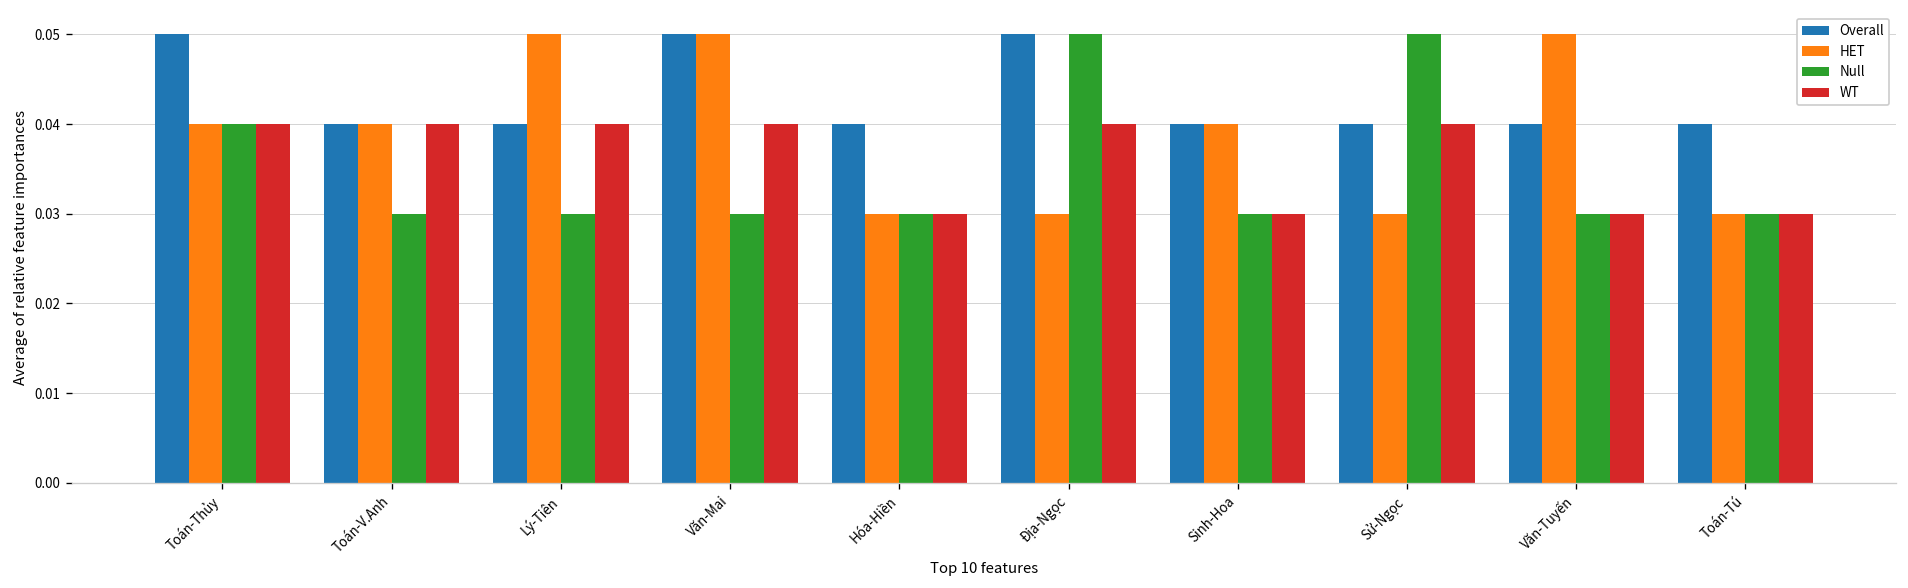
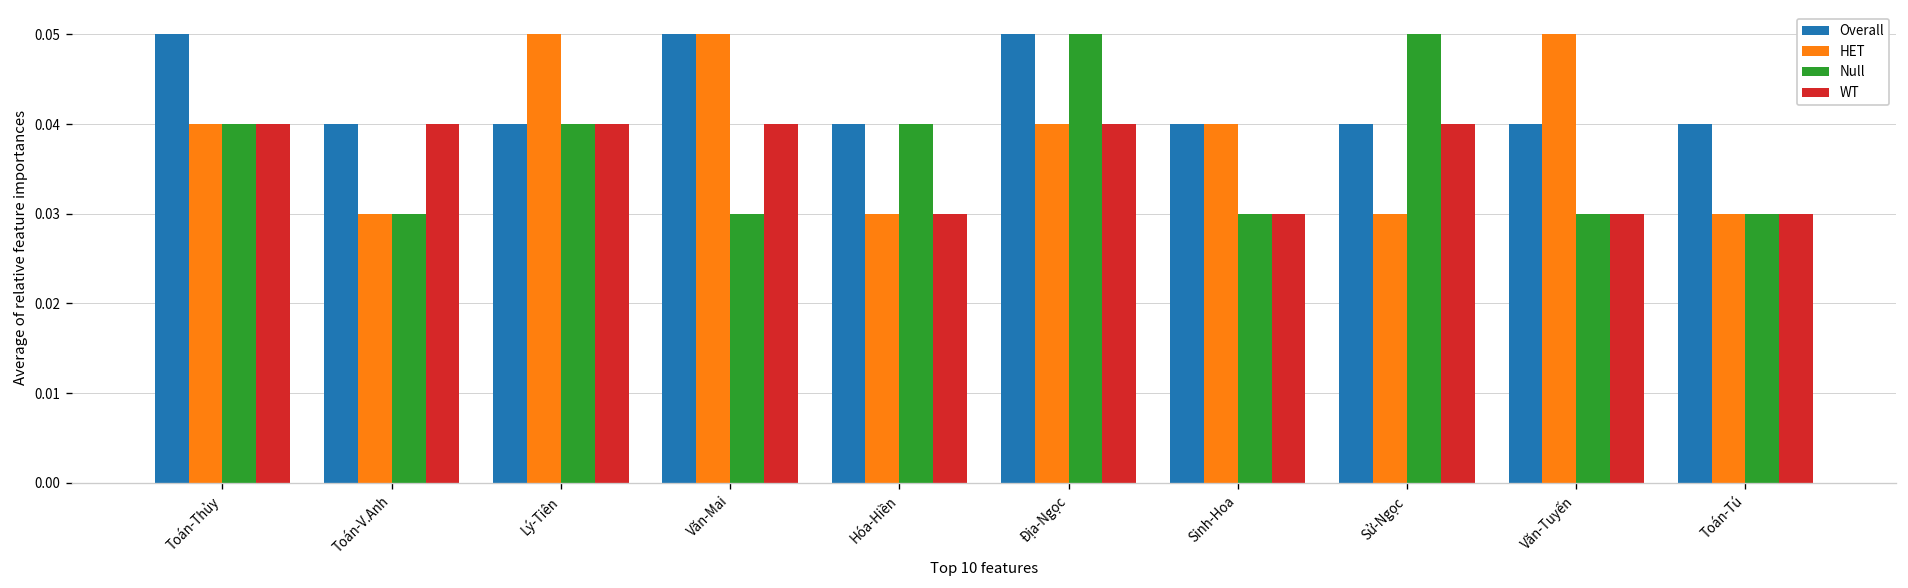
  {
    "Overall": {
      "Toán-Thủy": 0.050,
      "Toán-V.Anh": 0.040,
      "Lý-Tiên": 0.040,
      "Văn-Mai": 0.050,
      "Hóa-Hiền": 0.040,
      "Địa-Ngọc": 0.050,
      "Sinh-Hoa": 0.040,
      "Sử-Ngọc": 0.040,
      "Văn-Tuyến": 0.040,
      "Toán-Tú": 0.040
    },
    "HET": {
      "Toán-Thủy": 0.040,
-     "Toán-V.Anh": 0.040,
+     "Toán-V.Anh": 0.030,
      "Lý-Tiên": 0.050,
      "Văn-Mai": 0.050,
      "Hóa-Hiền": 0.030,
-     "Địa-Ngọc": 0.030,
+     "Địa-Ngọc": 0.040,
      "Sinh-Hoa": 0.040,
      "Sử-Ngọc": 0.030,
      "Văn-Tuyến": 0.050,
      "Toán-Tú": 0.030
    },
    "Null": {
      "Toán-Thủy": 0.040,
      "Toán-V.Anh": 0.030,
-     "Lý-Tiên": 0.030,
+     "Lý-Tiên": 0.040,
      "Văn-Mai": 0.030,
-     "Hóa-Hiền": 0.030,
+     "Hóa-Hiền": 0.040,
      "Địa-Ngọc": 0.050,
      "Sinh-Hoa": 0.030,
      "Sử-Ngọc": 0.050,
      "Văn-Tuyến": 0.030,
      "Toán-Tú": 0.030
    },
    "WT": {
      "Toán-Thủy": 0.040,
      "Toán-V.Anh": 0.040,
      "Lý-Tiên": 0.040,
      "Văn-Mai": 0.040,
      "Hóa-Hiền": 0.030,
      "Địa-Ngọc": 0.040,
      "Sinh-Hoa": 0.030,
      "Sử-Ngọc": 0.040,
      "Văn-Tuyến": 0.030,
      "Toán-Tú": 0.030
    }
  }
